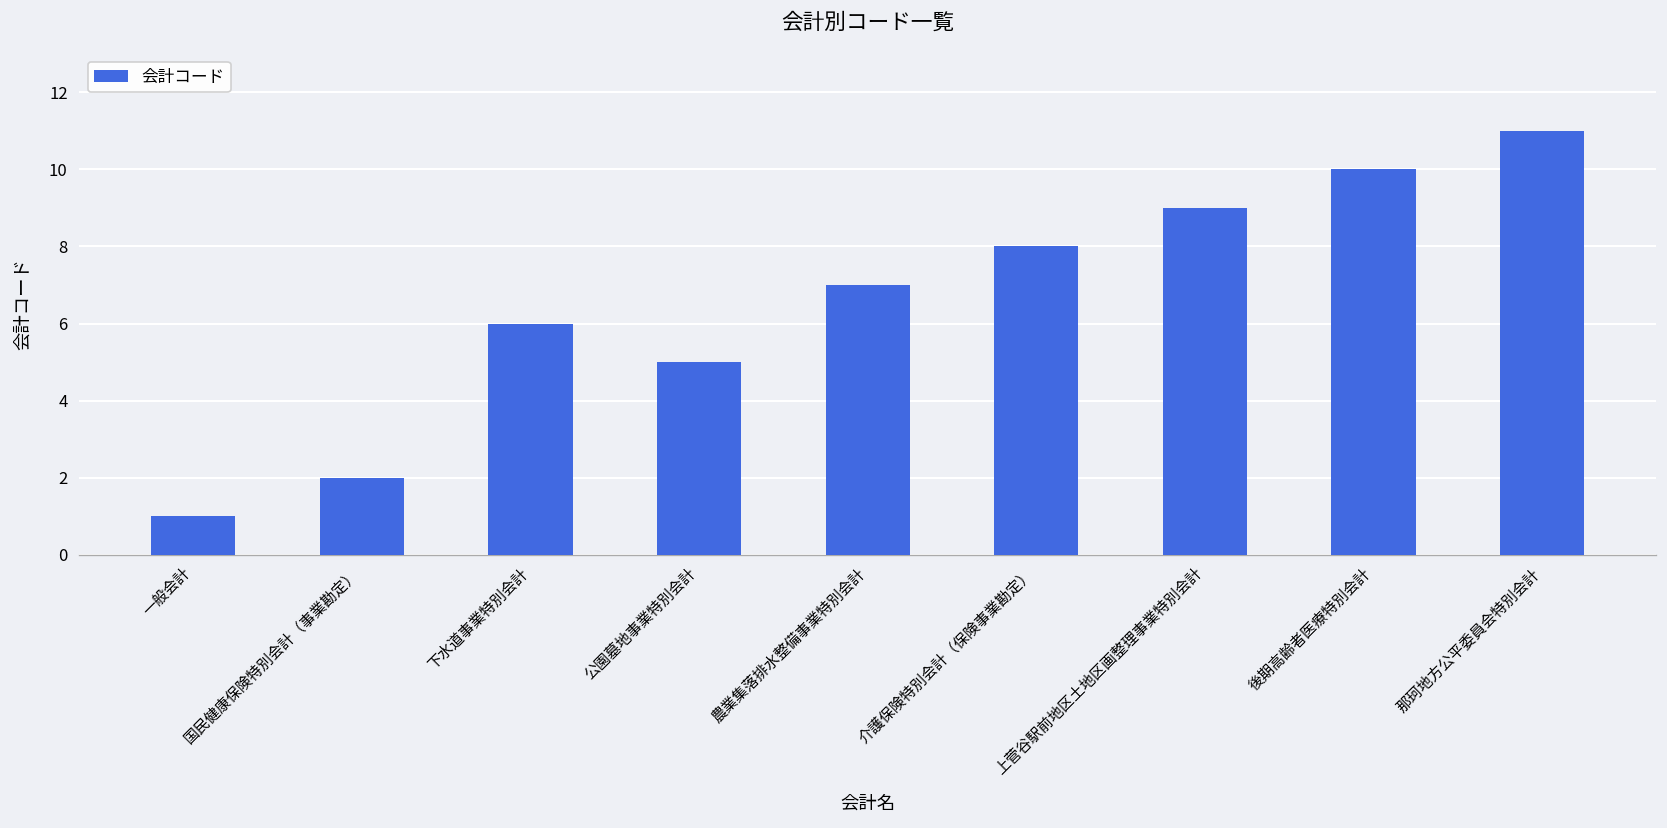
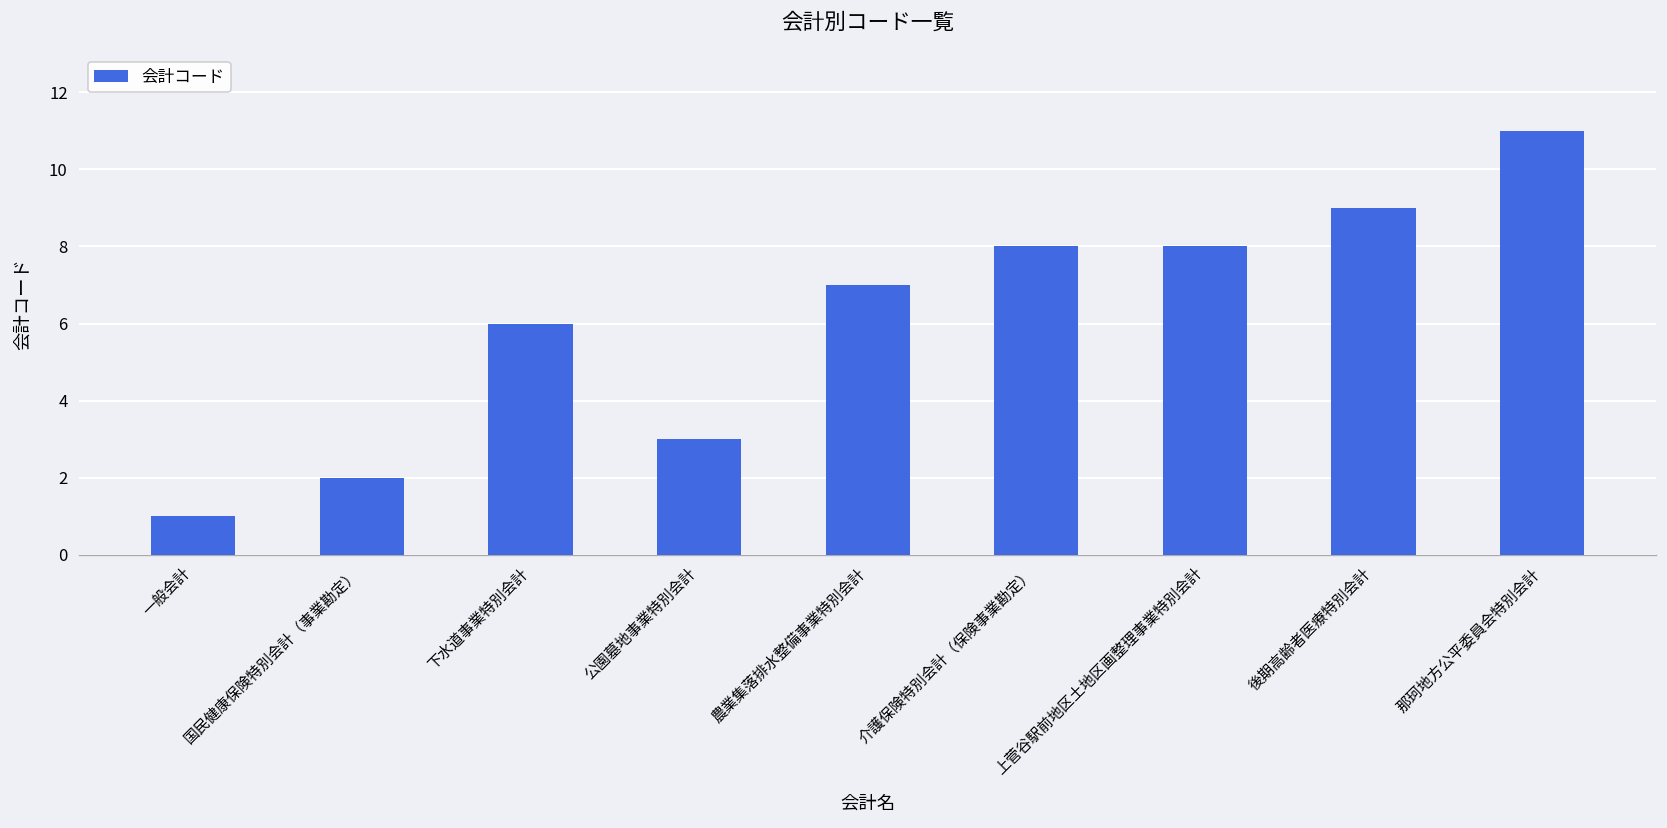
  {
    "一般会計": 1,
    "国民健康保険特別会計（事業勘定）": 2,
    "下水道事業特別会計": 6,
-   "公園墓地事業特別会計": 5,
+   "公園墓地事業特別会計": 3,
    "農業集落排水整備事業特別会計": 7,
    "介護保険特別会計（保険事業勘定）": 8,
-   "上菅谷駅前地区土地区画整理事業特別会計": 9,
-   "後期高齢者医療特別会計": 10,
+   "上菅谷駅前地区土地区画整理事業特別会計": 8,
+   "後期高齢者医療特別会計": 9,
    "那珂地方公平委員会特別会計": 11
  }
